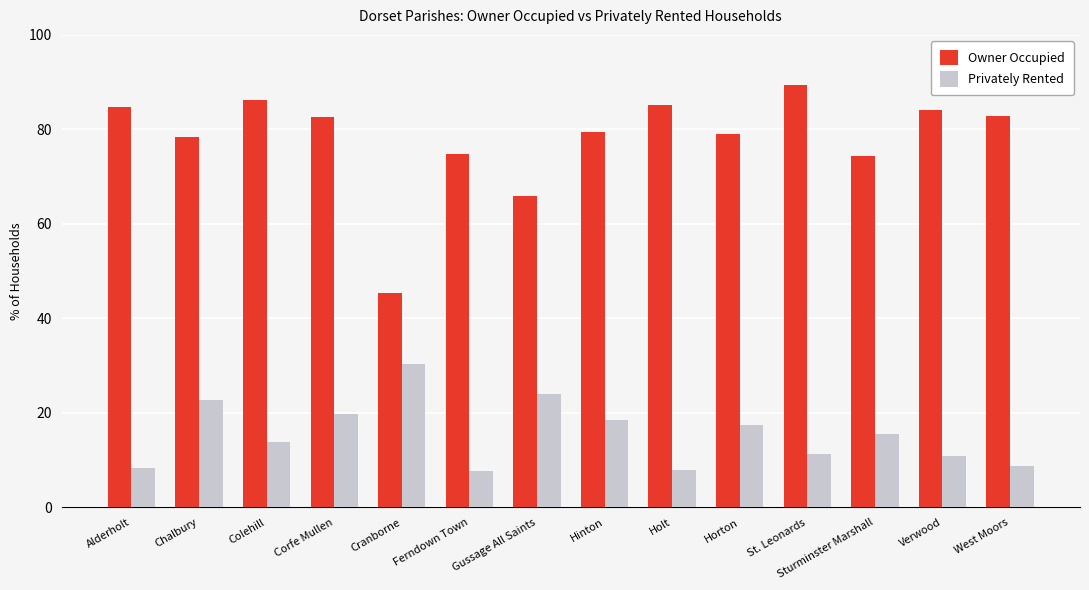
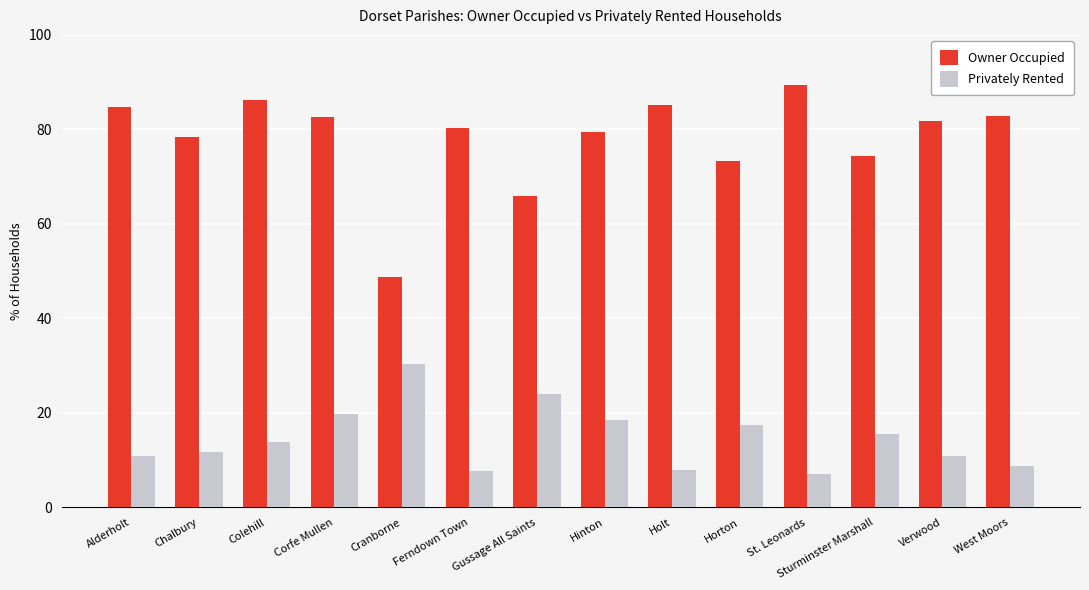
  {
    "Owner Occupied": {
      "Alderholt": 85,
      "Chalbury": 78,
      "Colehill": 86,
      "Corfe Mullen": 83,
-     "Cranborne": 45,
-     "Ferndown Town": 75,
+     "Cranborne": 49,
+     "Ferndown Town": 80,
      "Gussage All Saints": 66,
      "Hinton": 80,
      "Holt": 85,
-     "Horton": 79,
+     "Horton": 73,
      "St. Leonards": 89,
      "Sturminster Marshall": 74,
-     "Verwood": 84,
+     "Verwood": 82,
      "West Moors": 83
    },
    "Privately Rented": {
-     "Alderholt": 8,
-     "Chalbury": 23,
+     "Alderholt": 11,
+     "Chalbury": 12,
      "Colehill": 14,
      "Corfe Mullen": 20,
      "Cranborne": 30,
      "Ferndown Town": 8,
      "Gussage All Saints": 24,
      "Hinton": 18,
      "Holt": 8,
      "Horton": 17,
-     "St. Leonards": 11,
+     "St. Leonards": 7,
      "Sturminster Marshall": 16,
      "Verwood": 11,
      "West Moors": 9
    }
  }
